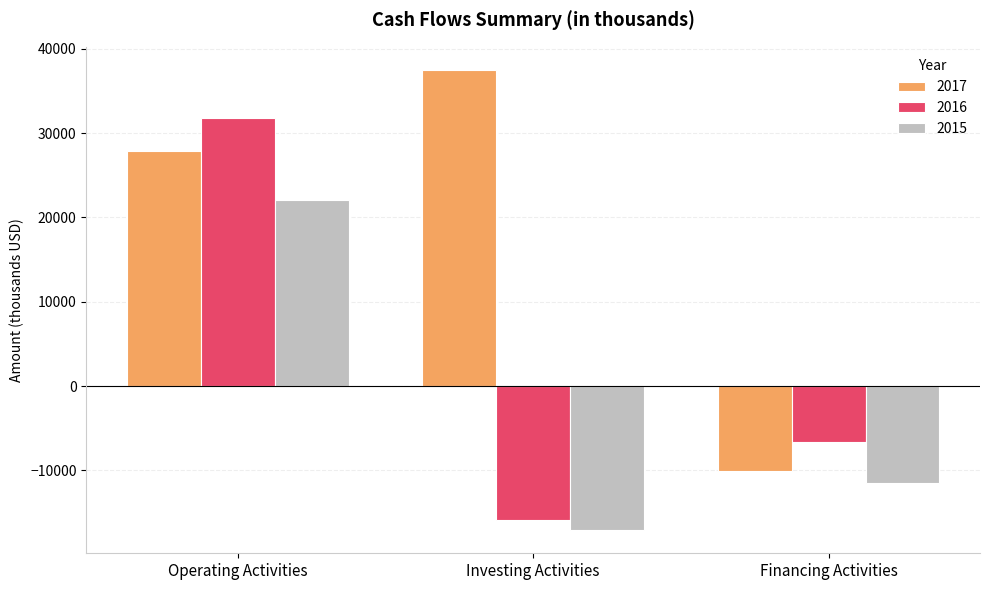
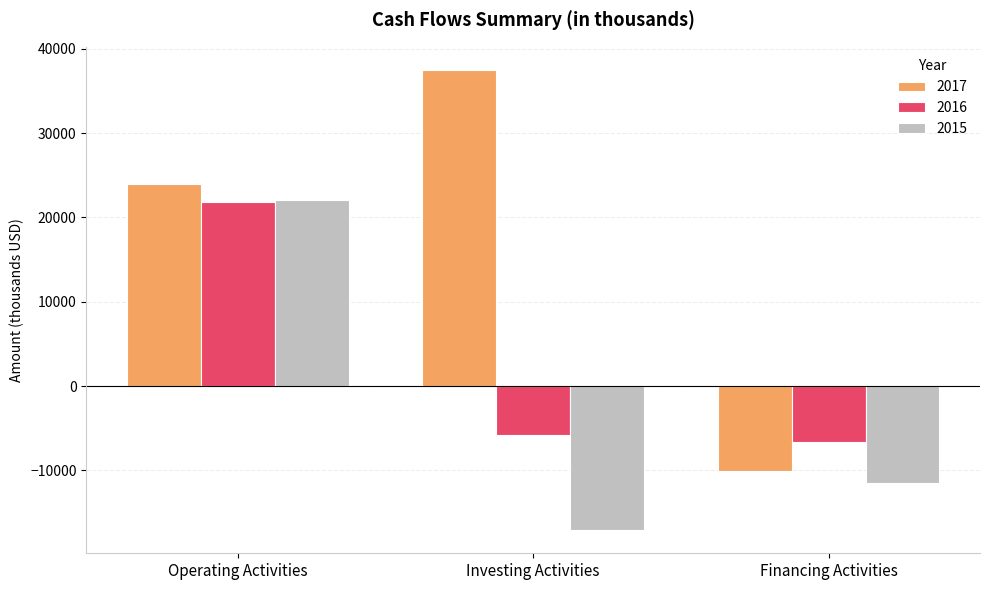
  {
    "2017": {
-     "Operating Activities": 28000,
+     "Operating Activities": 24000,
      "Investing Activities": 38000,
      "Financing Activities": -10000
    },
    "2016": {
-     "Operating Activities": 32000,
-     "Investing Activities": -16000,
+     "Operating Activities": 22000,
+     "Investing Activities": -6000,
      "Financing Activities": -7000
    },
    "2015": {
      "Operating Activities": 22000,
      "Investing Activities": -17000,
      "Financing Activities": -11000
    }
  }
